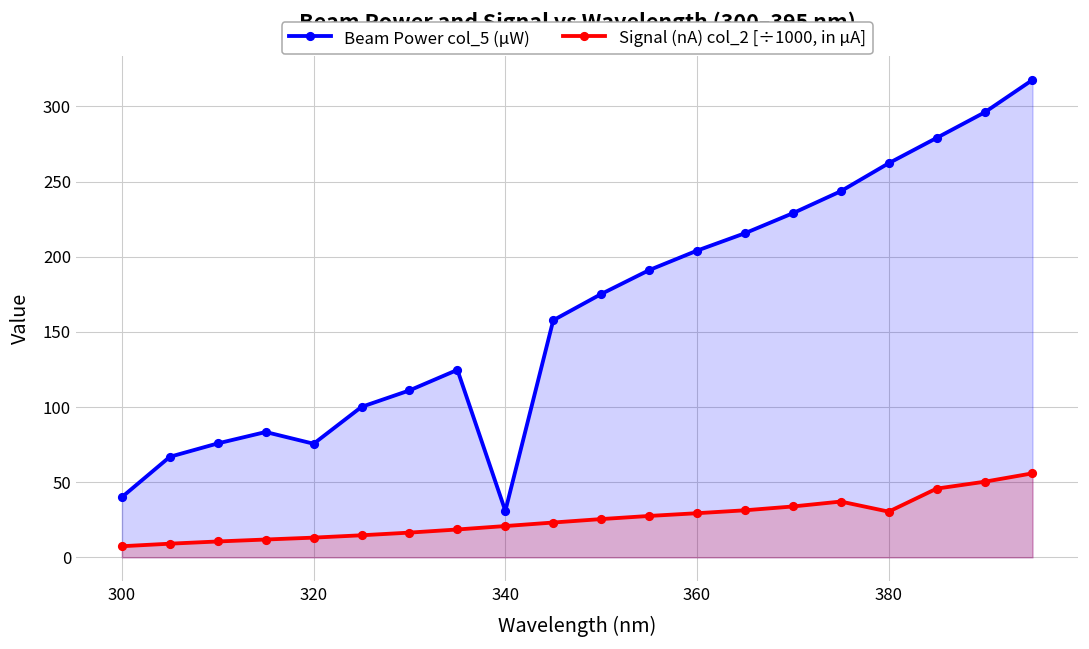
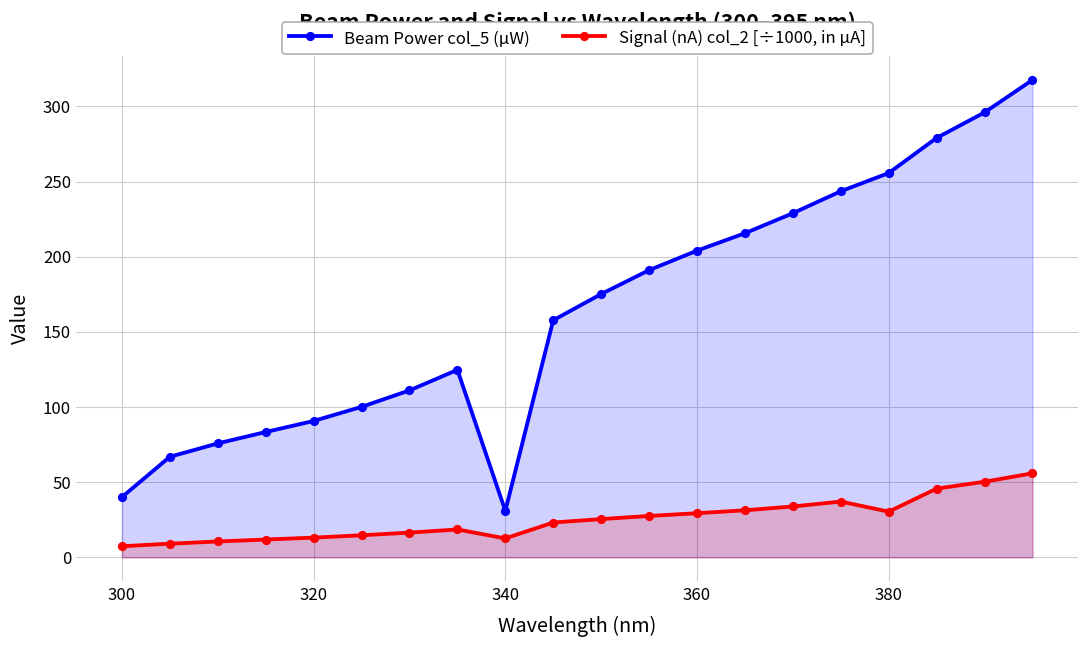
  {
    "Beam Power col_5 (µW)": {
      "300": 40,
-     "320": 76,
+     "320": 91,
      "340": 31,
      "360": 204,
-     "380": 262
+     "380": 256
    },
    "Signal (nA) col_2 [÷1000, in µA]": {
      "300": 7,
      "320": 13,
-     "340": 21,
+     "340": 13,
      "360": 29,
      "380": 30
    }
  }
